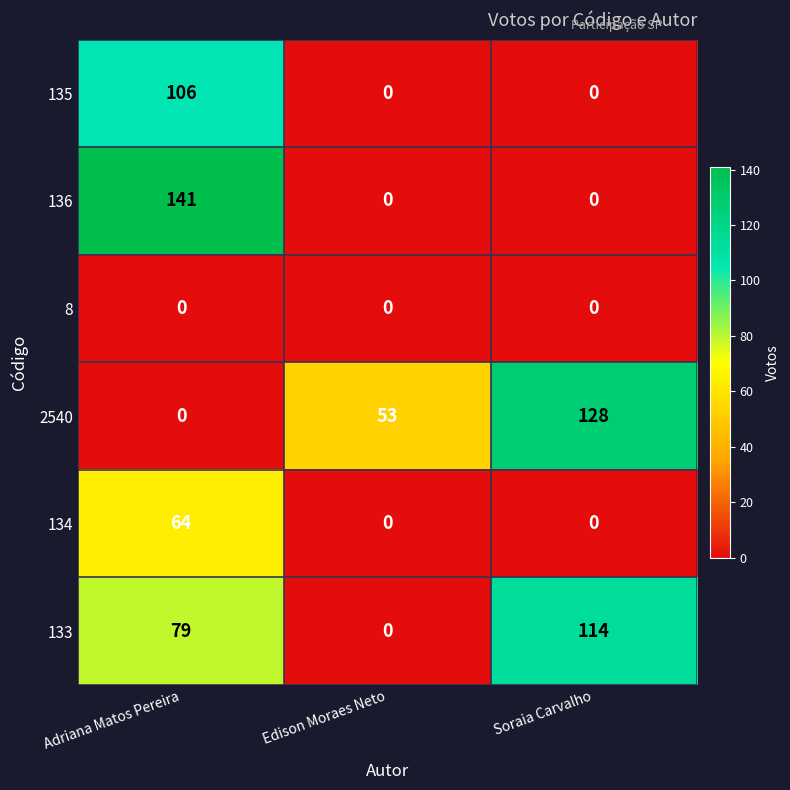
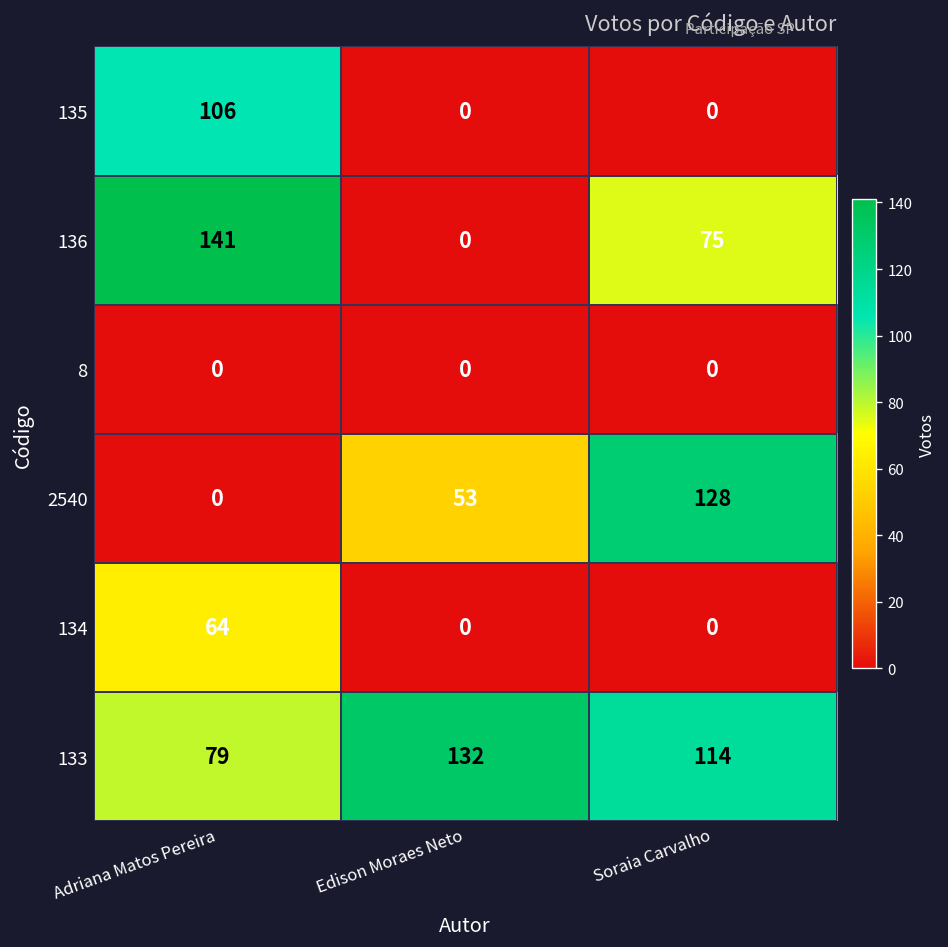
  {
    "135": {
      "Adriana Matos Pereira": 106,
      "Edison Moraes Neto": 0,
      "Soraia Carvalho": 0
    },
    "136": {
      "Adriana Matos Pereira": 141,
      "Edison Moraes Neto": 0,
-     "Soraia Carvalho": 0
+     "Soraia Carvalho": 75
    },
    "8": {
      "Adriana Matos Pereira": 0,
      "Edison Moraes Neto": 0,
      "Soraia Carvalho": 0
    },
    "2540": {
      "Adriana Matos Pereira": 0,
      "Edison Moraes Neto": 53,
      "Soraia Carvalho": 128
    },
    "134": {
      "Adriana Matos Pereira": 64,
      "Edison Moraes Neto": 0,
      "Soraia Carvalho": 0
    },
    "133": {
      "Adriana Matos Pereira": 79,
-     "Edison Moraes Neto": 0,
+     "Edison Moraes Neto": 132,
      "Soraia Carvalho": 114
    }
  }
